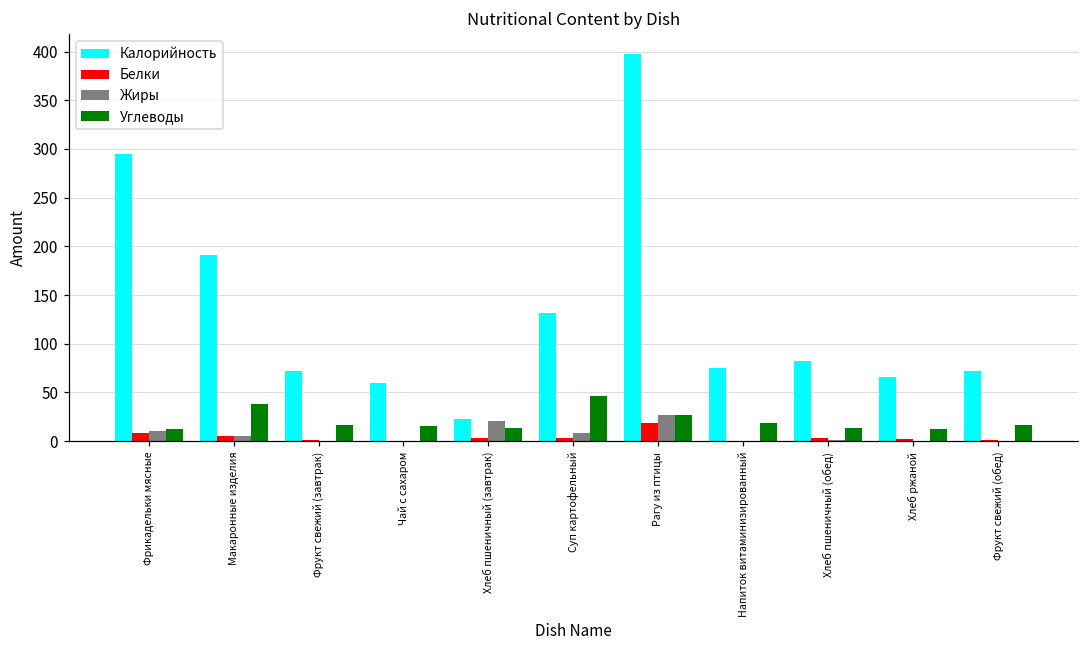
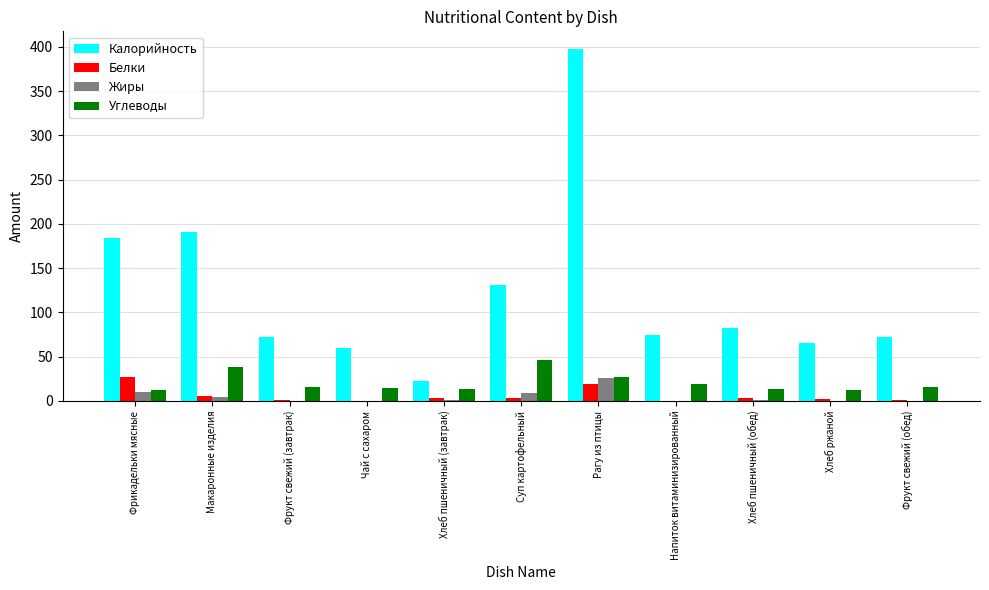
  {
    "Калорийность": {
-     "Фрикадельки мясные": 290,
+     "Фрикадельки мясные": 180,
      "Макаронные изделия": 190,
      "Фрукт свежий (завтрак)": 70,
      "Чай с сахаром": 60,
      "Хлеб пшеничный (завтрак)": 20,
      "Суп картофельный": 130,
      "Рагу из птицы": 400,
      "Напиток витаминизированный": 80,
      "Хлеб пшеничный (обед)": 80,
      "Хлеб ржаной": 70,
      "Фрукт свежий (обед)": 70
    },
    "Белки": {
-     "Фрикадельки мясные": 10,
+     "Фрикадельки мясные": 30,
      "Макаронные изделия": 10,
      "Хлеб пшеничный (завтрак)": 0,
      "Суп картофельный": 0,
      "Рагу из птицы": 20,
      "Напиток витаминизированный": 0,
      "Хлеб пшеничный (обед)": 0
    },
    "Жиры": {
      "Фрикадельки мясные": 10,
      "Макаронные изделия": 0,
-     "Хлеб пшеничный (завтрак)": 20,
+     "Хлеб пшеничный (завтрак)": 0,
      "Суп картофельный": 10,
      "Рагу из птицы": 30,
      "Напиток витаминизированный": 0
    },
    "Углеводы": {
      "Фрикадельки мясные": 10,
      "Макаронные изделия": 40,
      "Фрукт свежий (завтрак)": 20,
      "Чай с сахаром": 20,
      "Хлеб пшеничный (завтрак)": 10,
      "Суп картофельный": 50,
      "Рагу из птицы": 30,
      "Напиток витаминизированный": 20,
      "Хлеб пшеничный (обед)": 10,
      "Хлеб ржаной": 10,
      "Фрукт свежий (обед)": 20
    }
  }
